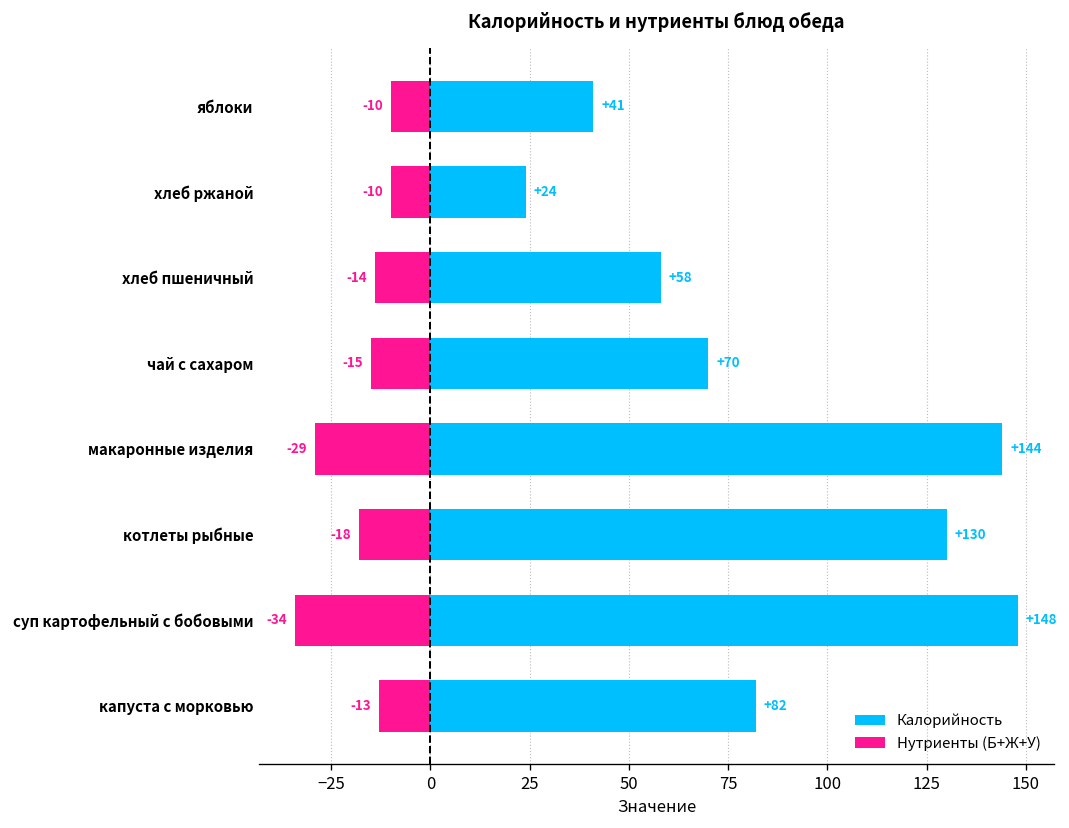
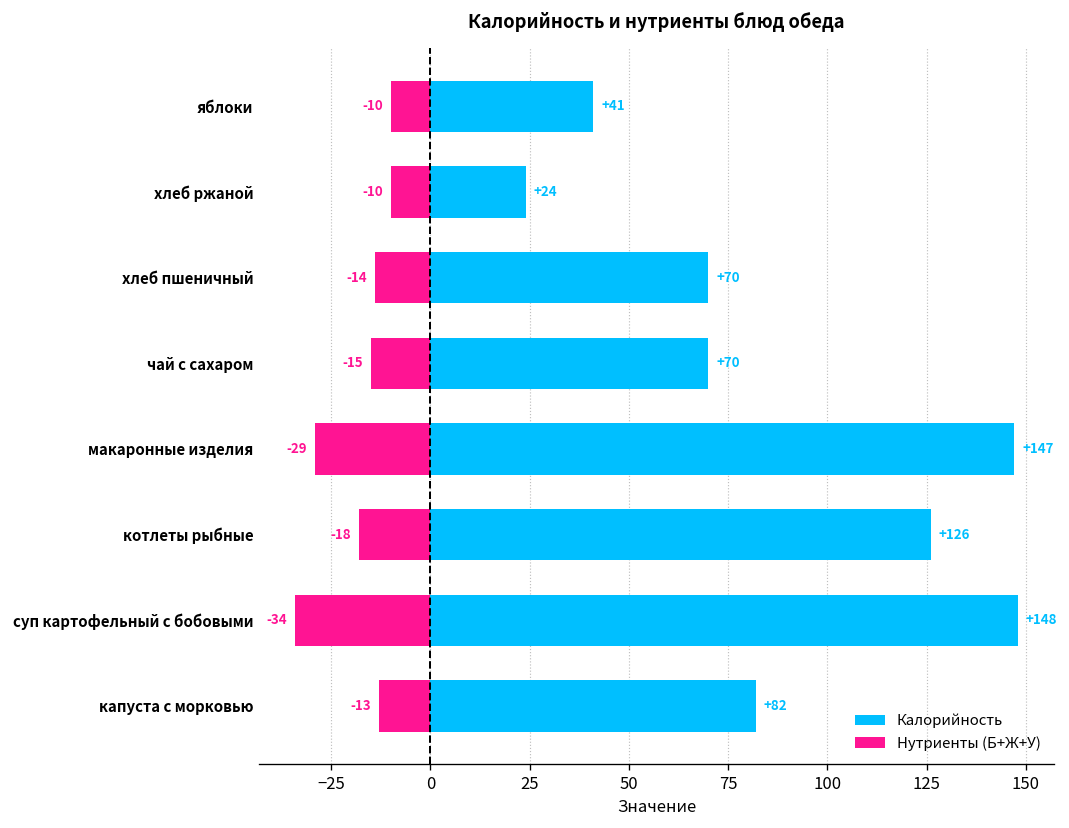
  {
    "Калорийность": {
      "яблоки": "+41",
      "хлеб ржаной": "+24",
-     "хлеб пшеничный": "+58",
+     "хлеб пшеничный": "+70",
      "чай с сахаром": "+70",
-     "макаронные изделия": "+144",
-     "котлеты рыбные": "+130",
+     "макаронные изделия": "+147",
+     "котлеты рыбные": "+126",
      "суп картофельный с бобовыми": "+148",
      "капуста с морковью": "+82"
    },
    "Нутриенты (Б+Ж+У)": {
      "яблоки": "-10",
      "хлеб ржаной": "-10",
      "хлеб пшеничный": "-14",
      "чай с сахаром": "-15",
      "макаронные изделия": "-29",
      "котлеты рыбные": "-18",
      "суп картофельный с бобовыми": "-34",
      "капуста с морковью": "-13"
    }
  }
